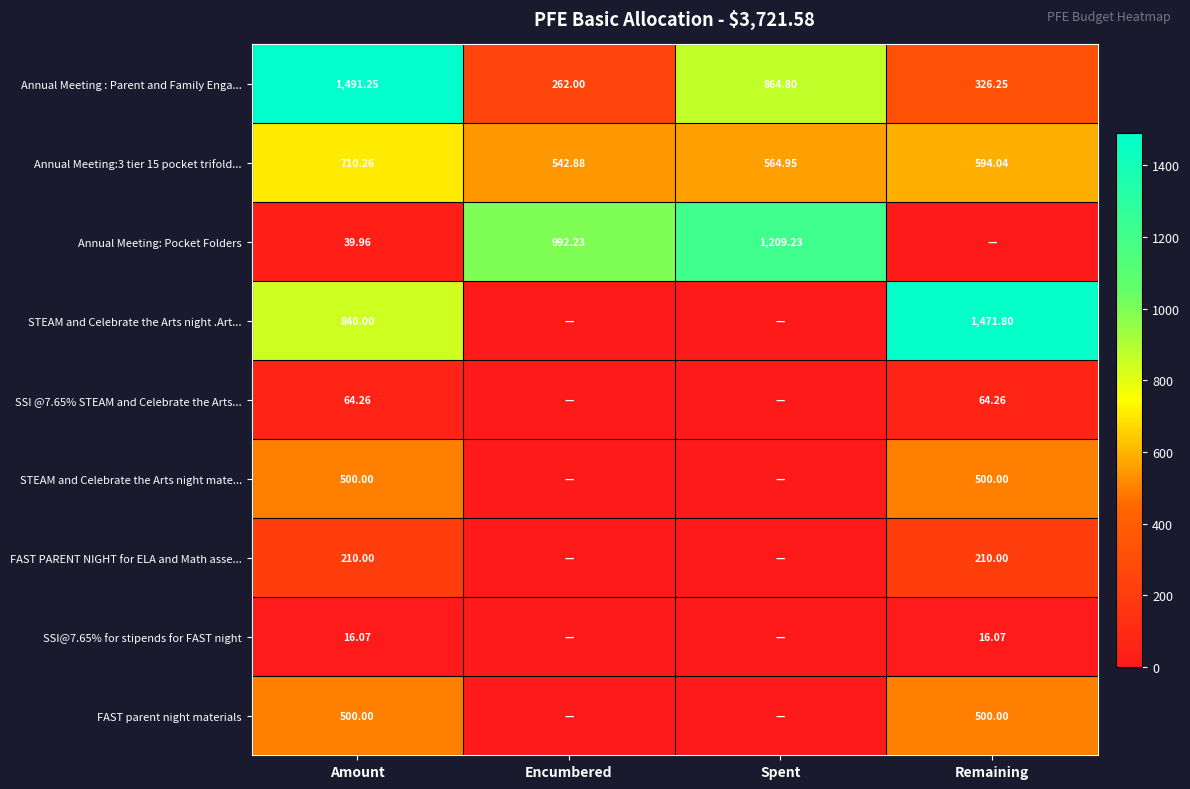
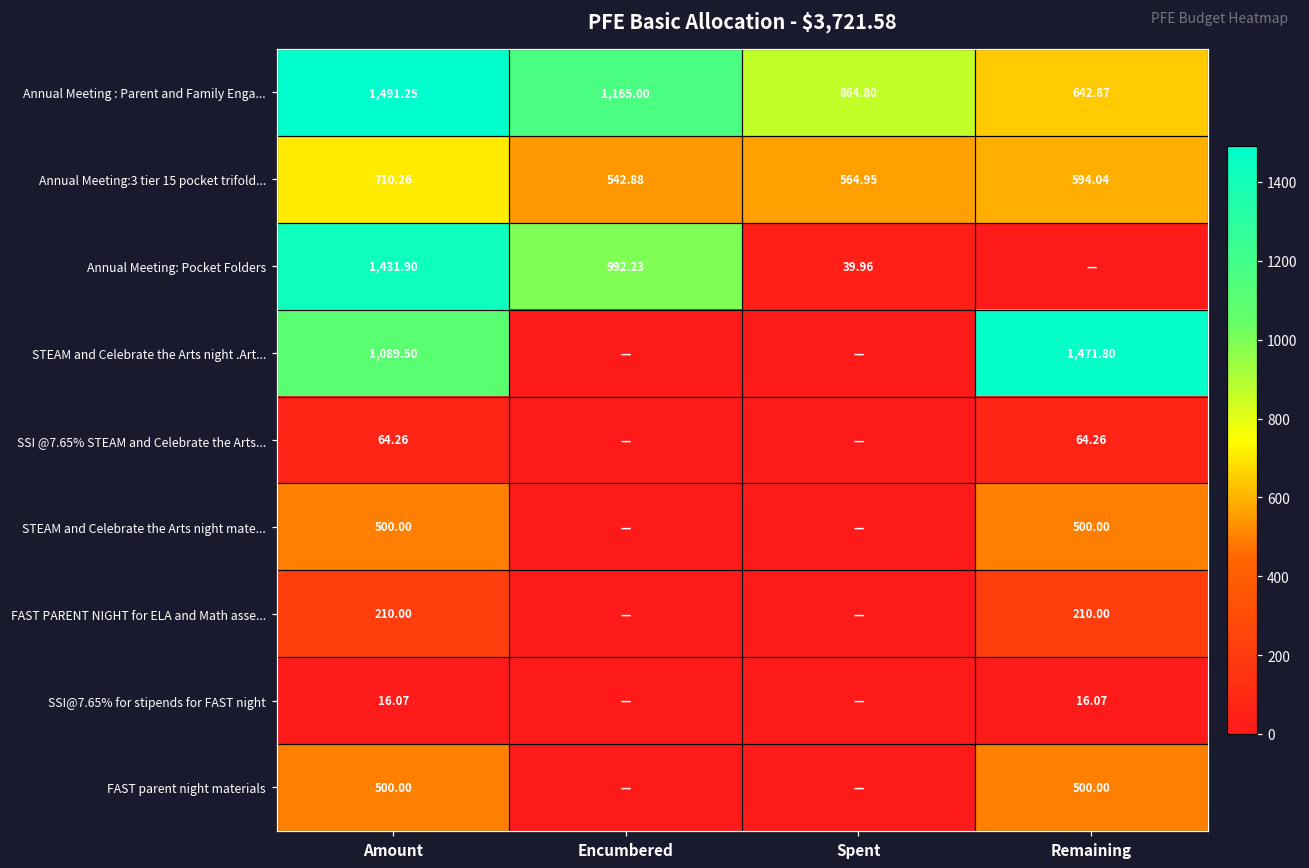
  {
    "Annual Meeting : Parent and Family Enga...": {
      "Amount": "1,491.25",
-     "Encumbered": "262.00",
+     "Encumbered": "1,165.00",
      "Spent": "864.80",
-     "Remaining": "326.25"
+     "Remaining": "642.87"
    },
    "Annual Meeting:3 tier 15 pocket trifold...": {
      "Amount": "710.26",
      "Encumbered": "542.88",
      "Spent": "564.95",
      "Remaining": "594.04"
    },
    "Annual Meeting: Pocket Folders": {
-     "Amount": "39.96",
+     "Amount": "1,431.90",
      "Encumbered": "992.23",
-     "Spent": "1,209.23"
+     "Spent": "39.96"
    },
    "STEAM and Celebrate the Arts night .Art...": {
-     "Amount": "840.00",
+     "Amount": "1,089.50",
      "Remaining": "1,471.80"
    },
    "SSI @7.65% STEAM and Celebrate the Arts...": {
      "Amount": "64.26",
      "Remaining": "64.26"
    },
    "STEAM and Celebrate the Arts night mate...": {
      "Amount": "500.00",
      "Remaining": "500.00"
    },
    "FAST PARENT NIGHT for ELA and Math asse...": {
      "Amount": "210.00",
      "Remaining": "210.00"
    },
    "SSI@7.65% for stipends for FAST night": {
      "Amount": "16.07",
      "Remaining": "16.07"
    },
    "FAST parent night materials": {
      "Amount": "500.00",
      "Remaining": "500.00"
    }
  }
